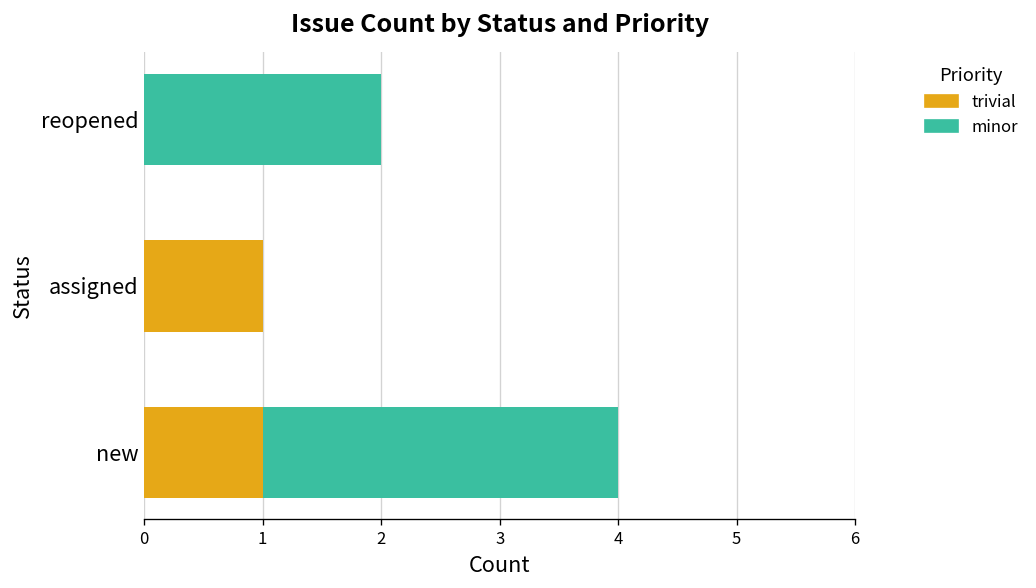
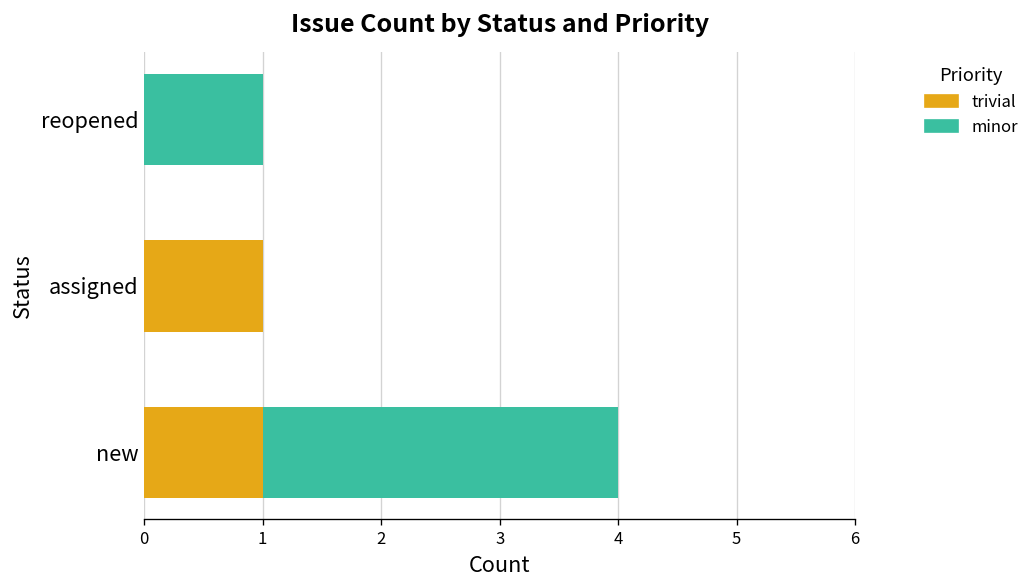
  {
    "trivial": {
      "reopened": 0,
      "assigned": 1,
      "new": 1
    },
    "minor": {
-     "reopened": 2
+     "reopened": 1
    }
  }
